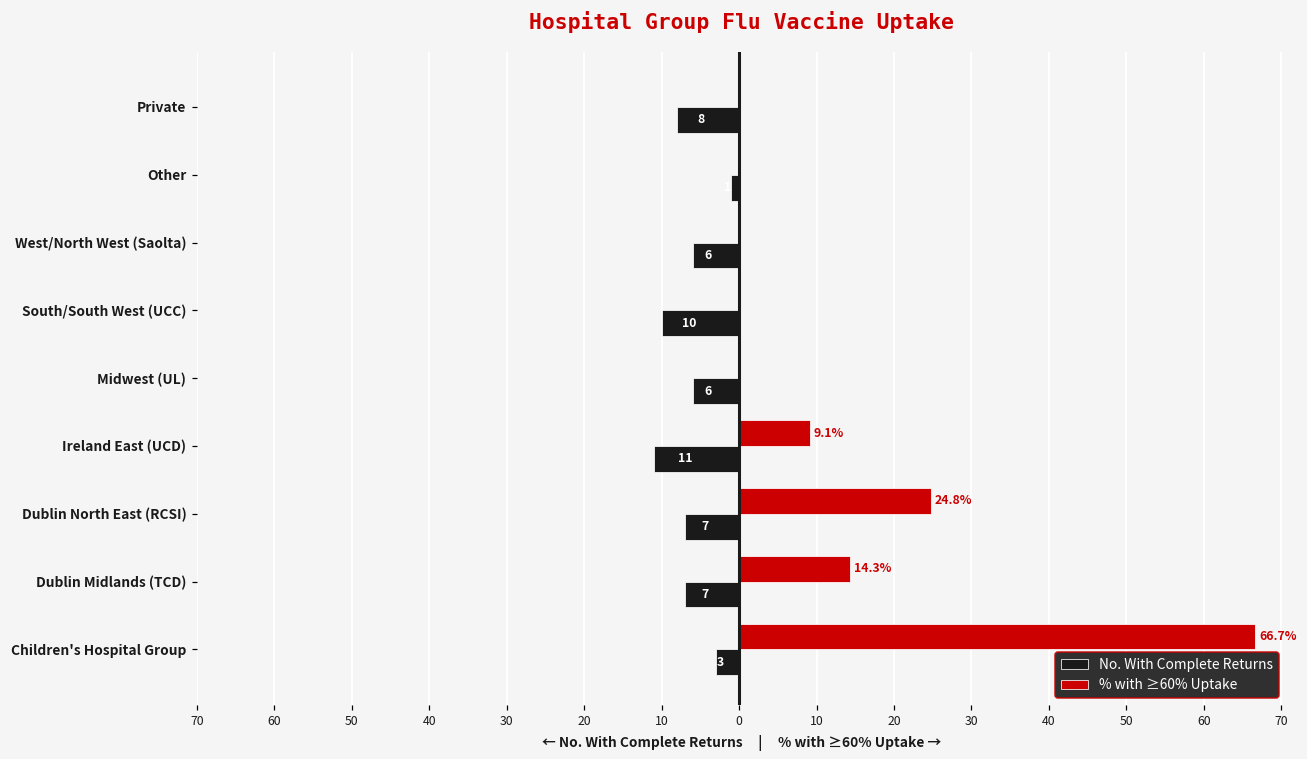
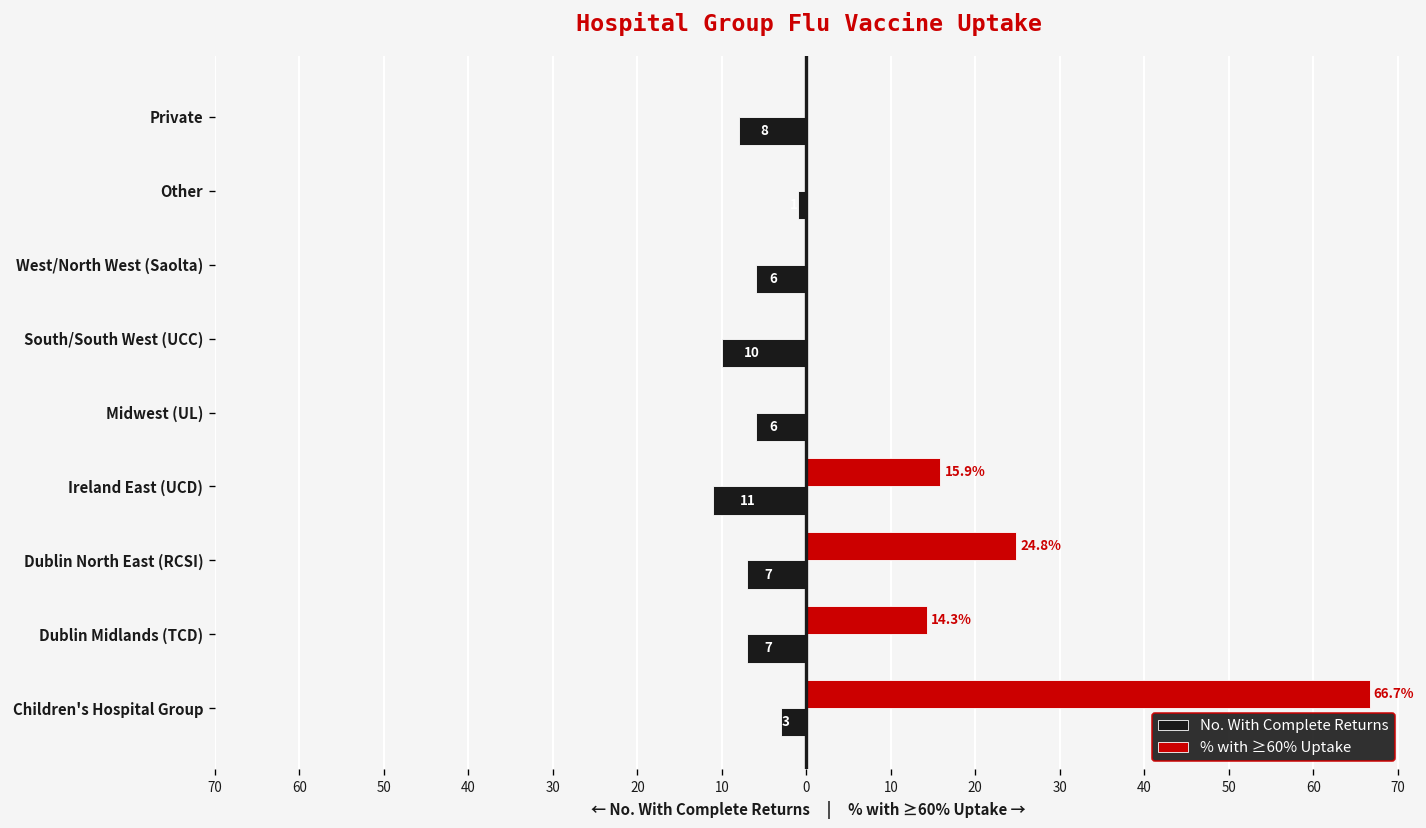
  {
    "% with ≥60% Uptake": {
-     "Ireland East (UCD)": "9.1%",
+     "Ireland East (UCD)": "15.9%",
      "Dublin North East (RCSI)": "24.8%",
      "Dublin Midlands (TCD)": "14.3%",
      "Children's Hospital Group": "66.7%"
    }
  }
